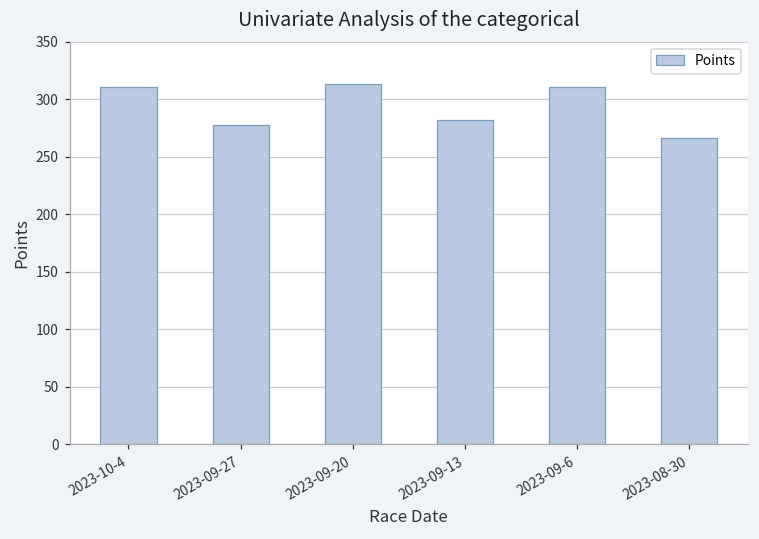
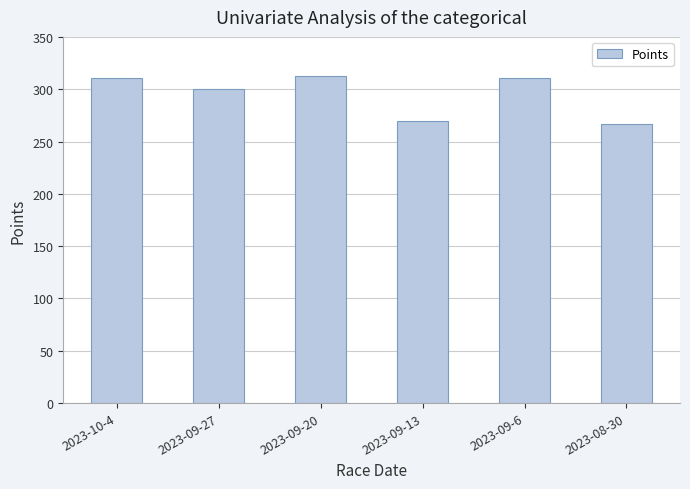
  {
    "2023-10-4": 310,
-   "2023-09-27": 278,
+   "2023-09-27": 300,
    "2023-09-20": 313,
-   "2023-09-13": 282,
+   "2023-09-13": 270,
    "2023-09-6": 310,
    "2023-08-30": 266
  }
